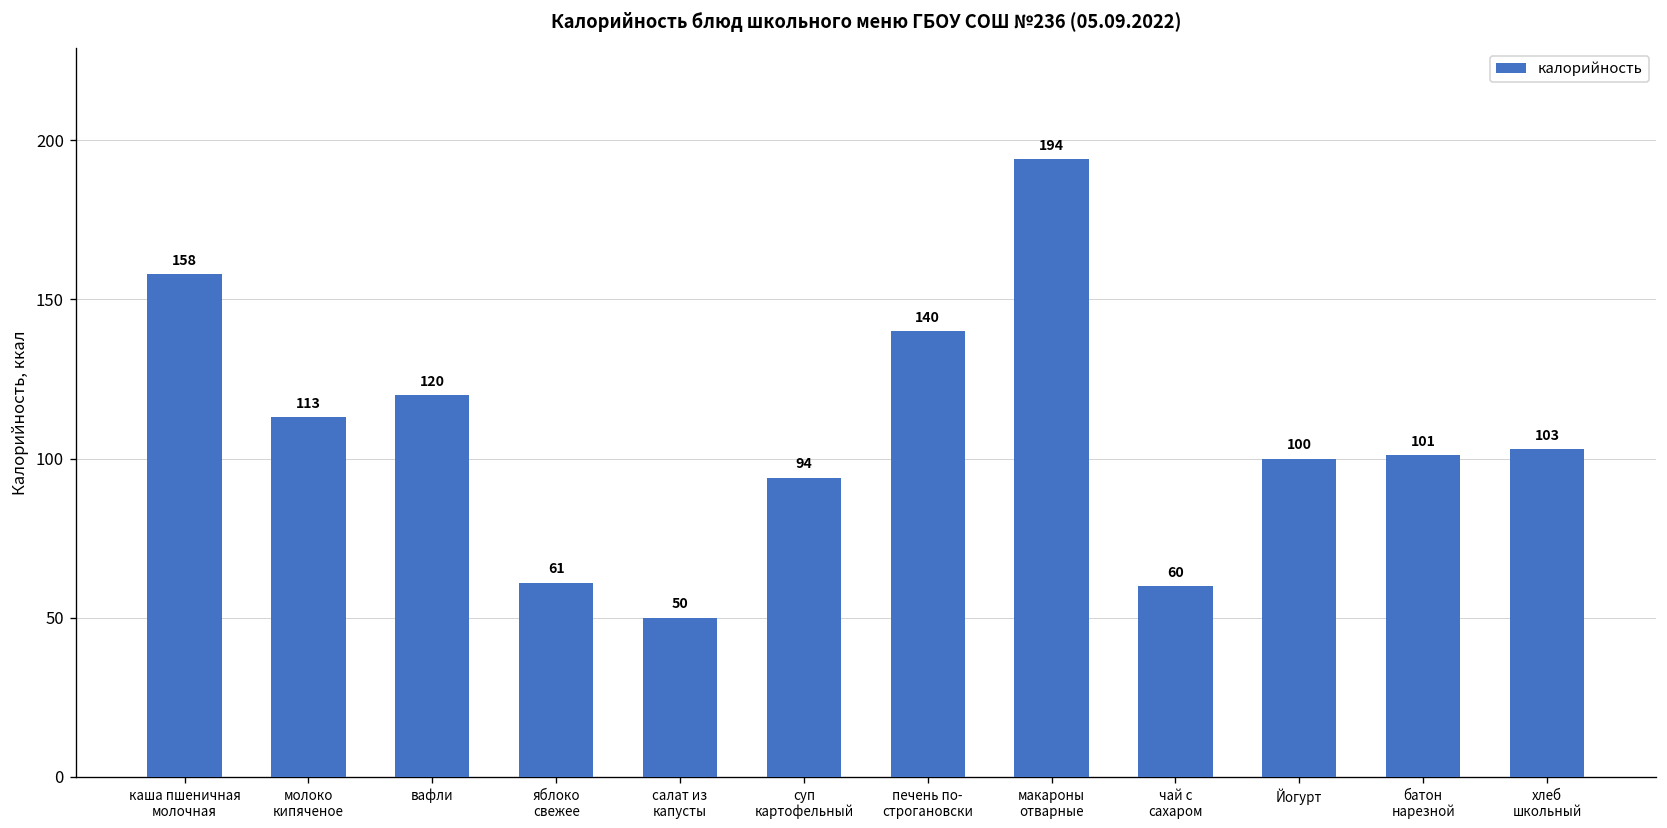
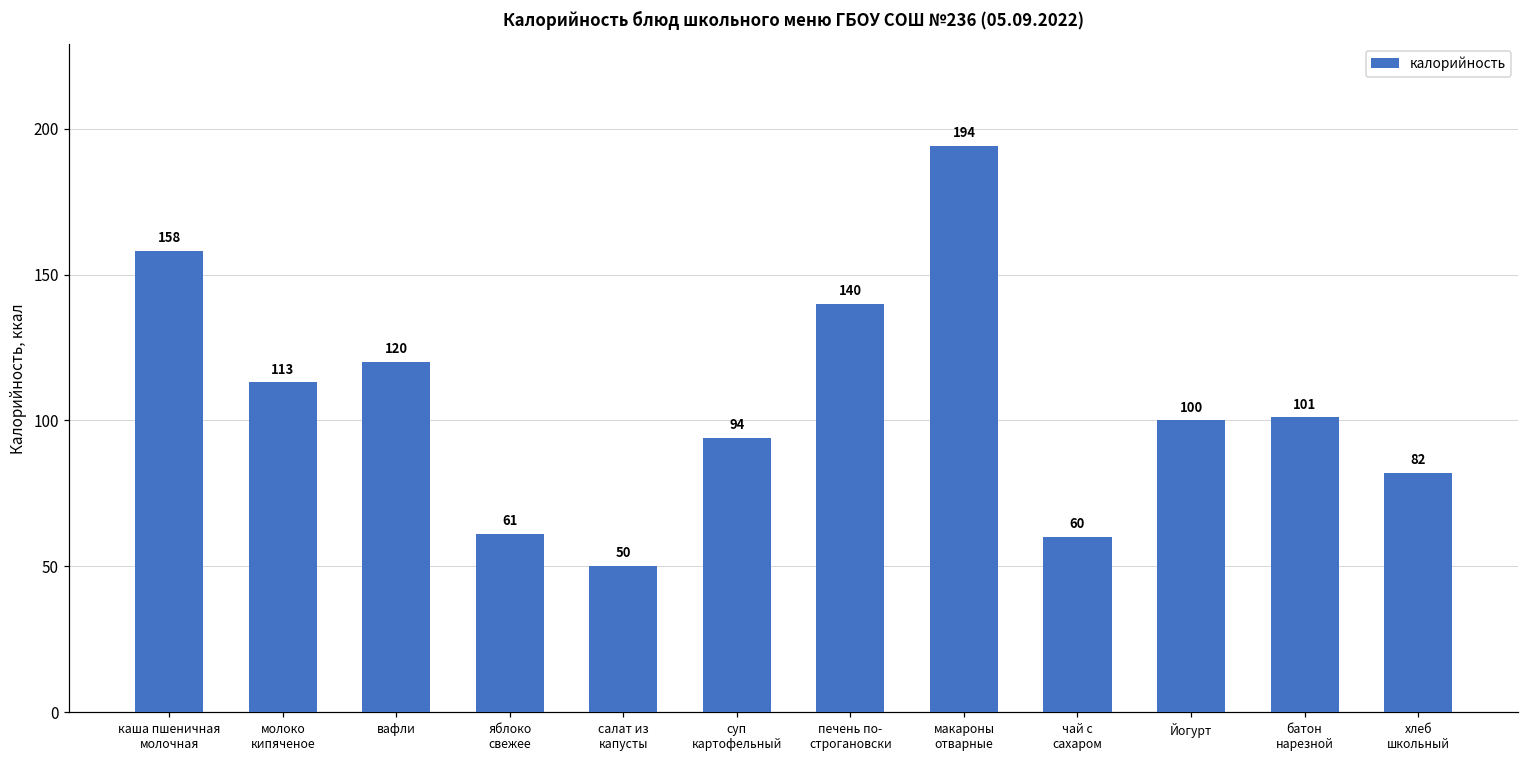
  {
    "каша пшеничная молочная": 158,
    "молоко кипяченое": 113,
    "вафли": 120,
    "яблоко свежее": 61,
    "салат из капусты": 50,
    "суп картофельный": 94,
    "печень по- строгановски": 140,
    "макароны отварные": 194,
    "чай с сахаром": 60,
    "Йогурт": 100,
    "батон нарезной": 101,
-   "хлеб школьный": 103
+   "хлеб школьный": 82
  }
